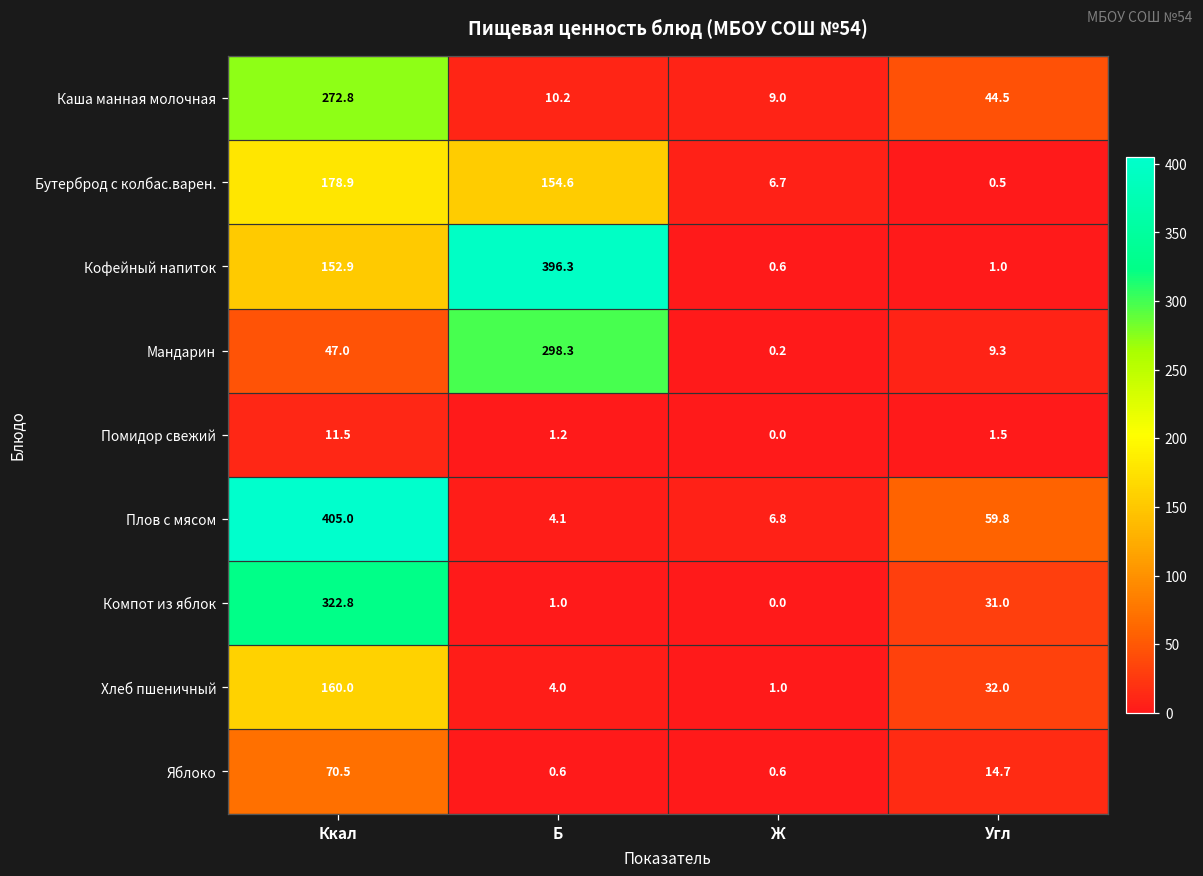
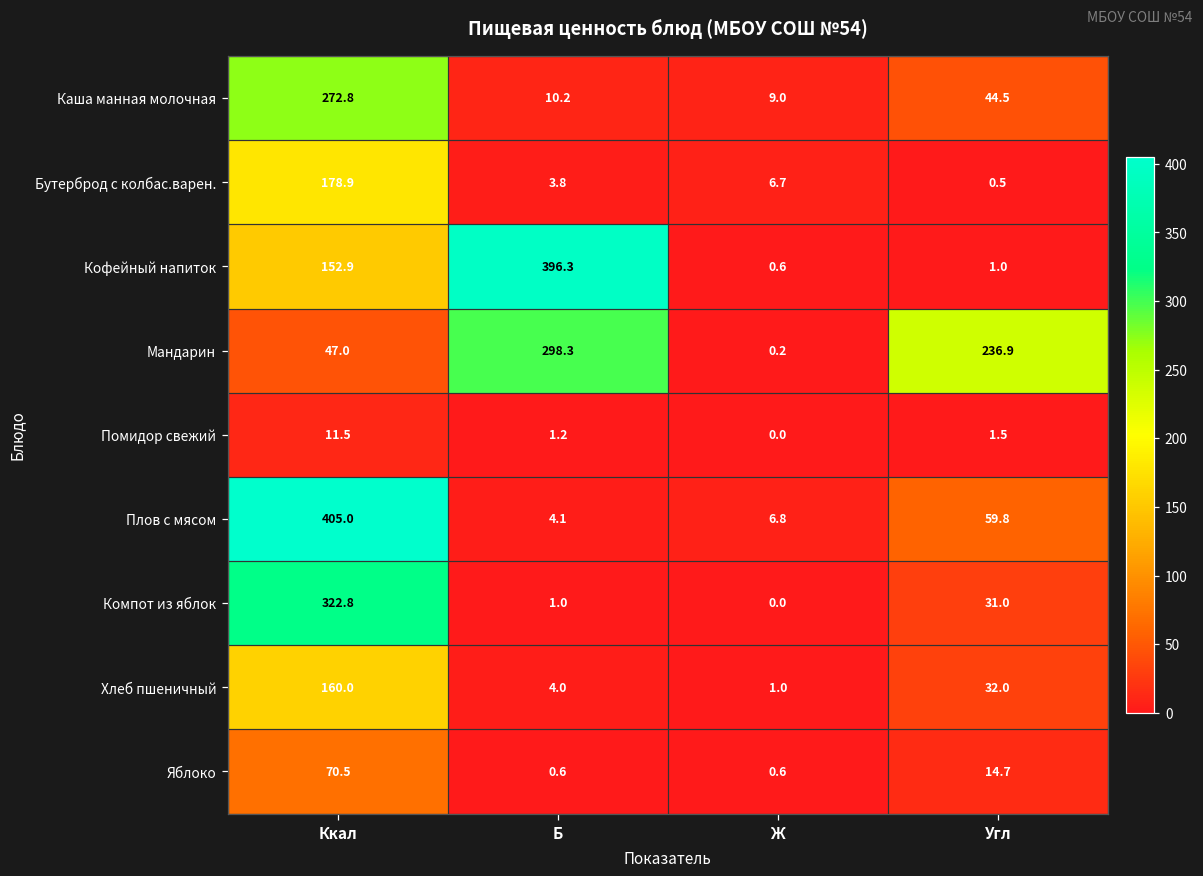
  {
    "Каша манная молочная": {
      "Ккал": 272.8,
      "Б": 10.2,
      "Ж": 9.0,
      "Угл": 44.5
    },
    "Бутерброд с колбас.варен.": {
      "Ккал": 178.9,
-     "Б": 154.6,
+     "Б": 3.8,
      "Ж": 6.7,
      "Угл": 0.5
    },
    "Кофейный напиток": {
      "Ккал": 152.9,
      "Б": 396.3,
      "Ж": 0.6,
      "Угл": 1.0
    },
    "Мандарин": {
      "Ккал": 47.0,
      "Б": 298.3,
      "Ж": 0.2,
-     "Угл": 9.3
+     "Угл": 236.9
    },
    "Помидор свежий": {
      "Ккал": 11.5,
      "Б": 1.2,
      "Ж": 0.0,
      "Угл": 1.5
    },
    "Плов с мясом": {
      "Ккал": 405.0,
      "Б": 4.1,
      "Ж": 6.8,
      "Угл": 59.8
    },
    "Компот из яблок": {
      "Ккал": 322.8,
      "Б": 1.0,
      "Ж": 0.0,
      "Угл": 31.0
    },
    "Хлеб пшеничный": {
      "Ккал": 160.0,
      "Б": 4.0,
      "Ж": 1.0,
      "Угл": 32.0
    },
    "Яблоко": {
      "Ккал": 70.5,
      "Б": 0.6,
      "Ж": 0.6,
      "Угл": 14.7
    }
  }
